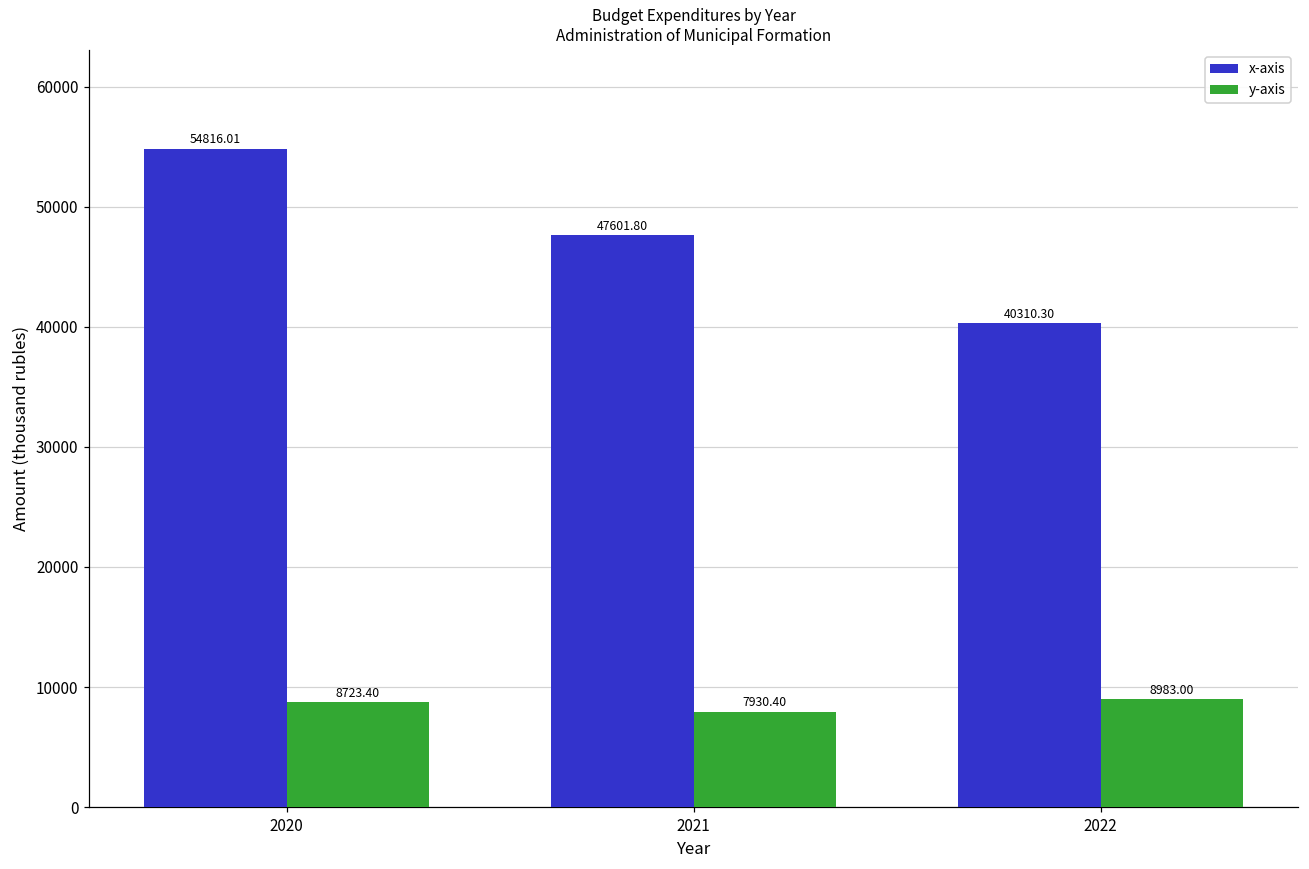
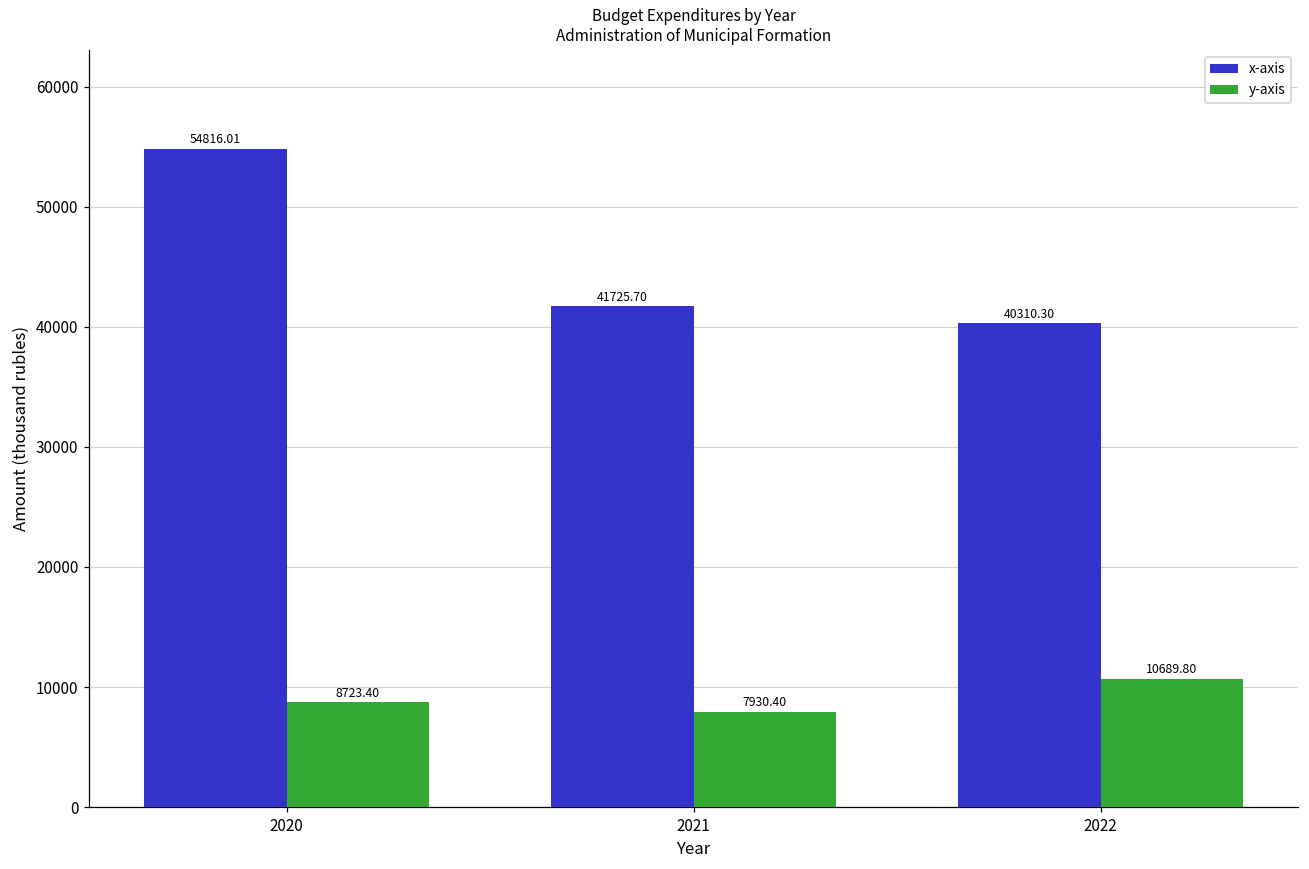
  {
    "x-axis": {
      "2020": 54816.01,
-     "2021": 47601.80,
+     "2021": 41725.70,
      "2022": 40310.30
    },
    "y-axis": {
      "2020": 8723.40,
      "2021": 7930.40,
-     "2022": 8983.00
+     "2022": 10689.80
    }
  }
